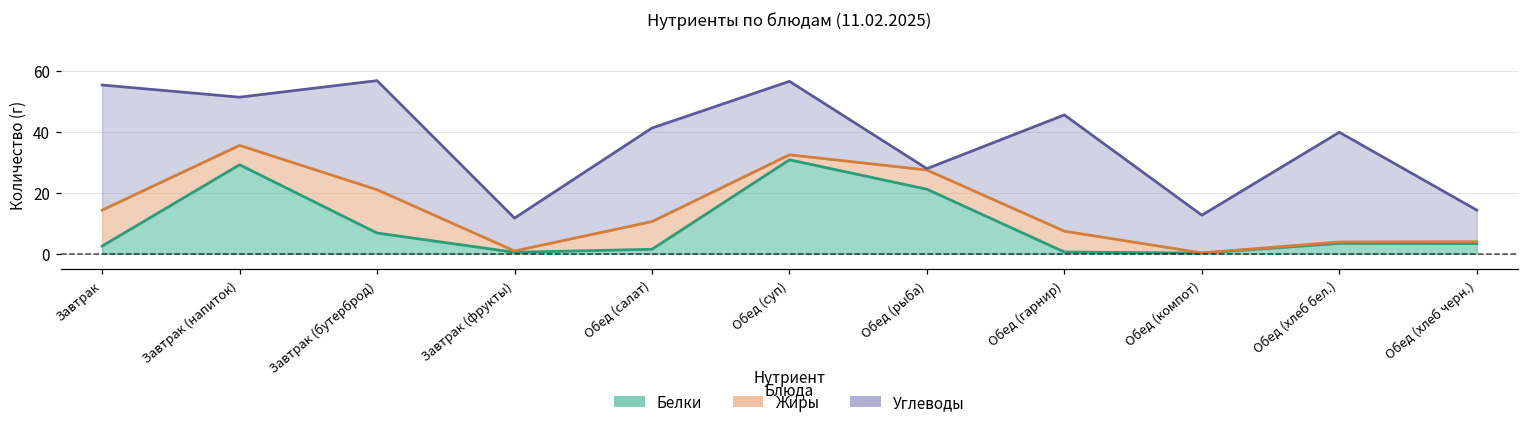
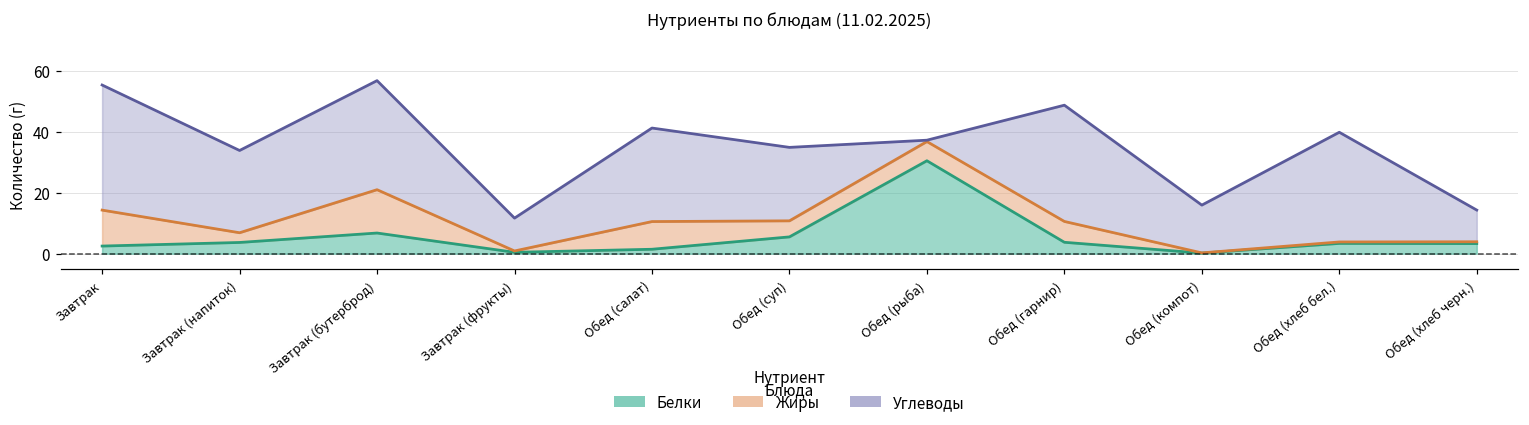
  {
    "Белки": {
      "Завтрак": 2,
-     "Завтрак (напиток)": 29,
+     "Завтрак (напиток)": 4,
      "Завтрак (бутерброд)": 7,
      "Обед (салат)": 1,
-     "Обед (суп)": 31,
-     "Обед (рыба)": 21,
-     "Обед (гарнир)": 1
+     "Обед (суп)": 6,
+     "Обед (рыба)": 30,
+     "Обед (гарнир)": 4
    },
    "Жиры": {
      "Завтрак": 12,
-     "Завтрак (напиток)": 6,
+     "Завтрак (напиток)": 3,
      "Завтрак (бутерброд)": 14,
      "Обед (салат)": 9,
-     "Обед (суп)": 2,
+     "Обед (суп)": 5,
      "Обед (гарнир)": 7
    },
    "Углеводы": {
      "Завтрак": 41,
-     "Завтрак (напиток)": 16,
+     "Завтрак (напиток)": 27,
      "Завтрак (бутерброд)": 36,
      "Завтрак (фрукты)": 11,
      "Обед (салат)": 31,
      "Обед (суп)": 24,
      "Обед (гарнир)": 38,
-     "Обед (компот)": 12,
+     "Обед (компот)": 16,
      "Обед (хлеб бел.)": 36,
      "Обед (хлеб черн.)": 10
    }
  }
